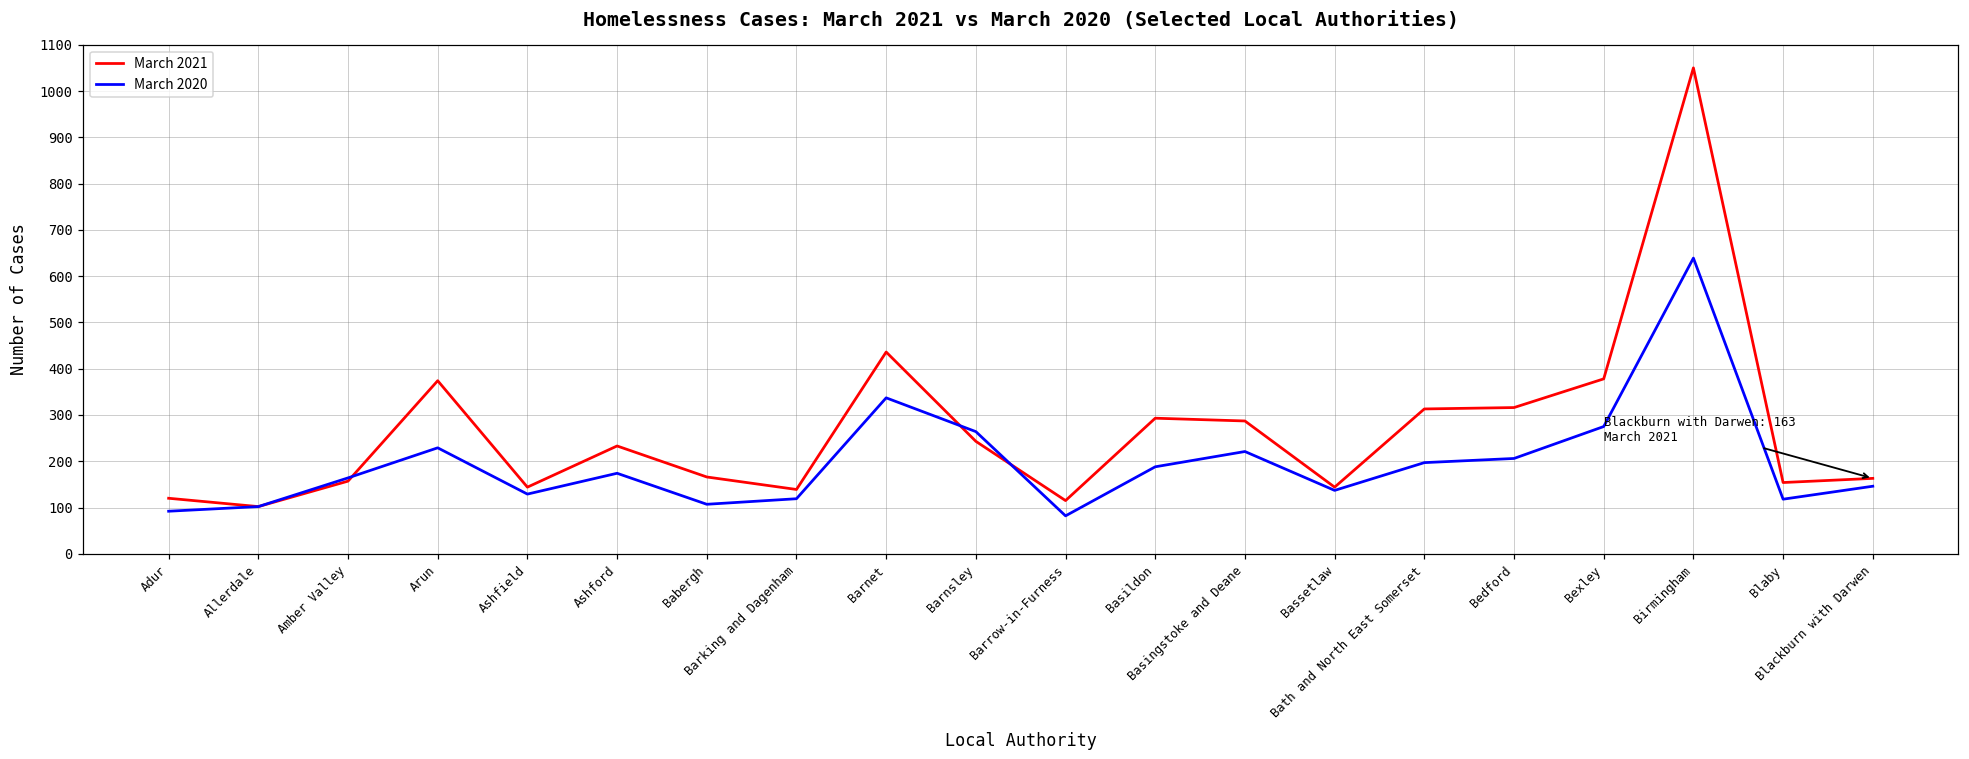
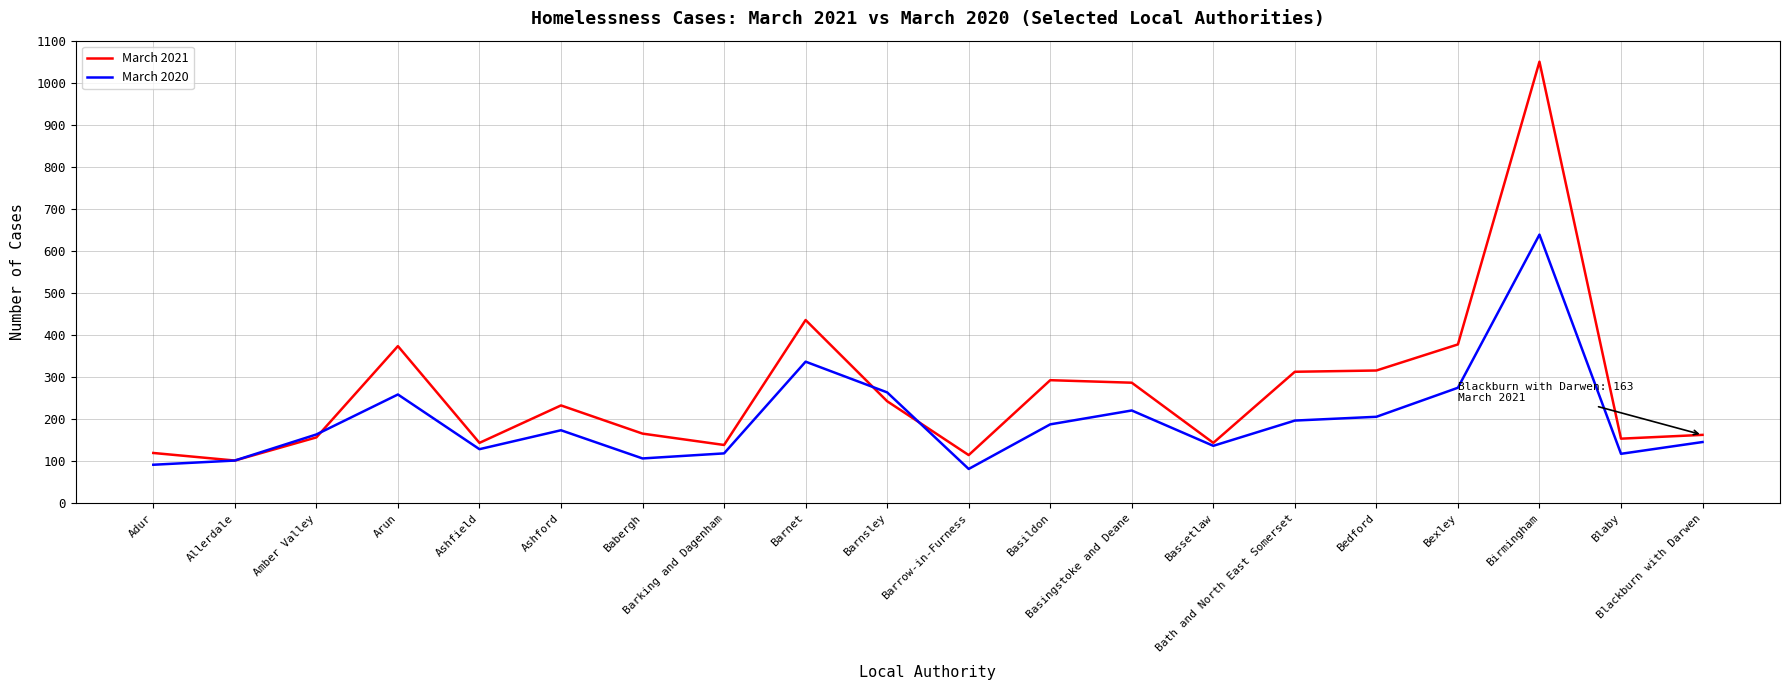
  {
    "March 2021": {
      "Adur": 120,
      "Amber Valley": 160,
      "Arun": 370,
      "Ashfield": 140,
      "Ashford": 230,
      "Babergh": 170,
      "Barking and Dagenham": 140,
      "Barnet": 440,
      "Barnsley": 240,
      "Barrow-in-Furness": 120,
      "Basildon": 290,
      "Basingstoke and Deane": 290,
      "Bassetlaw": 140,
      "Bath and North East Somerset": 310,
      "Bedford": 320,
      "Bexley": 380,
      "Birmingham": 1050,
      "Blaby": 150,
      "Blackburn with Darwen": 160
    },
    "March 2020": {
      "Adur": 90,
      "Amber Valley": 160,
-     "Arun": 230,
+     "Arun": 260,
      "Ashfield": 130,
      "Ashford": 170,
      "Babergh": 110,
      "Barking and Dagenham": 120,
      "Barnet": 340,
      "Barnsley": 260,
      "Barrow-in-Furness": 80,
      "Basildon": 190,
      "Basingstoke and Deane": 220,
      "Bassetlaw": 140,
      "Bath and North East Somerset": 200,
      "Bedford": 210,
      "Birmingham": 640,
      "Blaby": 120,
      "Blackburn with Darwen": 150
    }
  }
